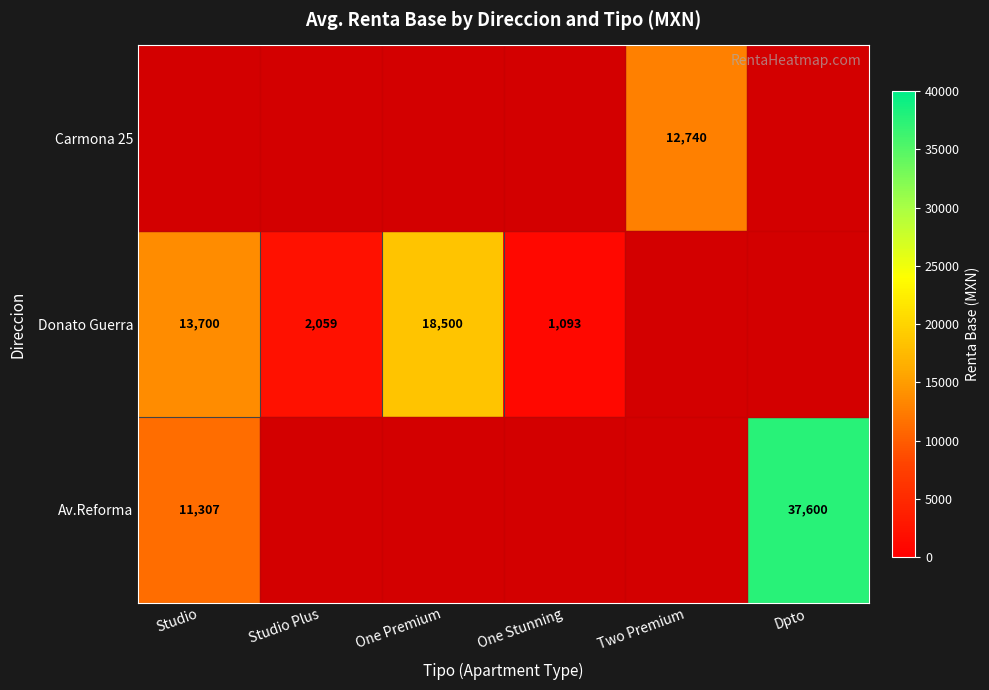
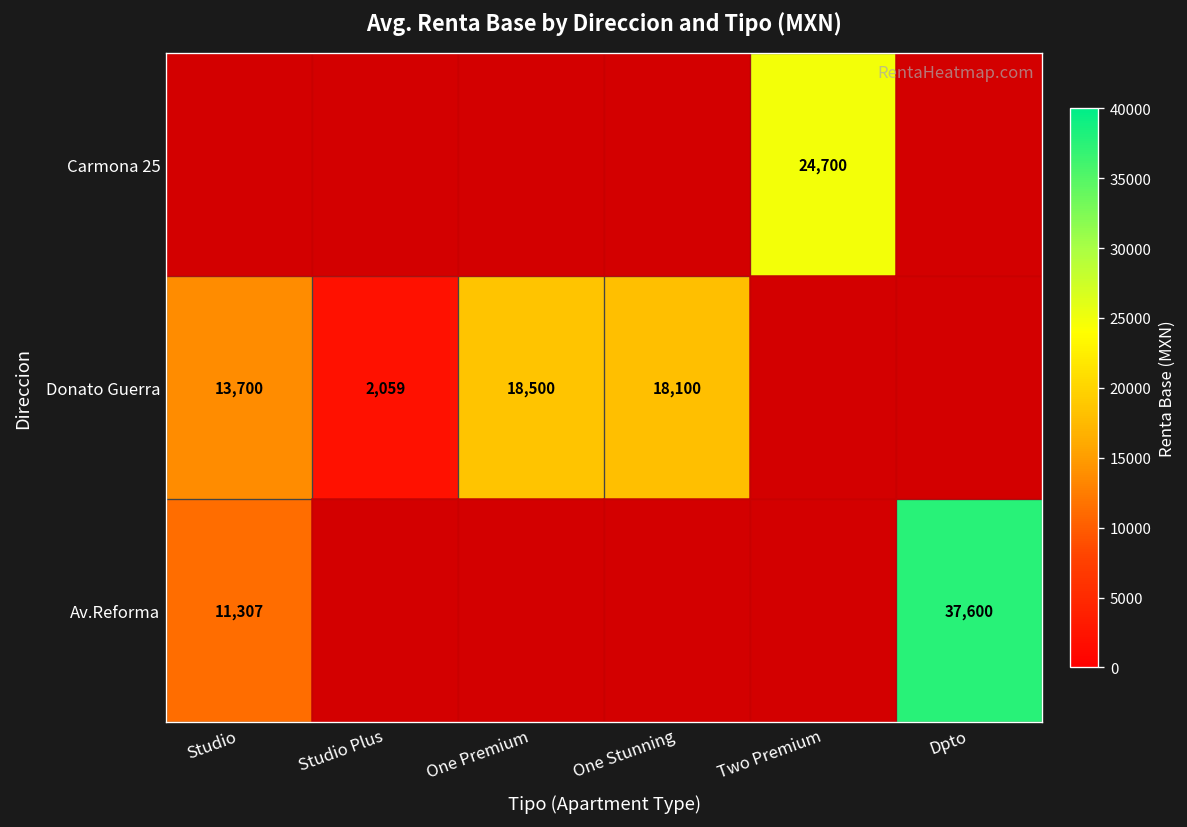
  {
    "Carmona 25": {
-     "Two Premium": "12,740"
+     "Two Premium": "24,700"
    },
    "Donato Guerra": {
      "Studio": "13,700",
      "Studio Plus": "2,059",
      "One Premium": "18,500",
-     "One Stunning": "1,093"
+     "One Stunning": "18,100"
    },
    "Av.Reforma": {
      "Studio": "11,307",
      "Dpto": "37,600"
    }
  }
